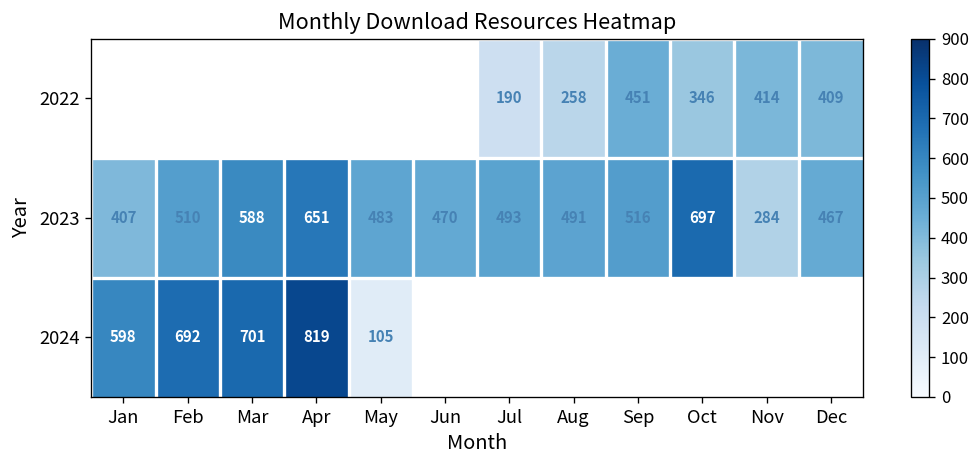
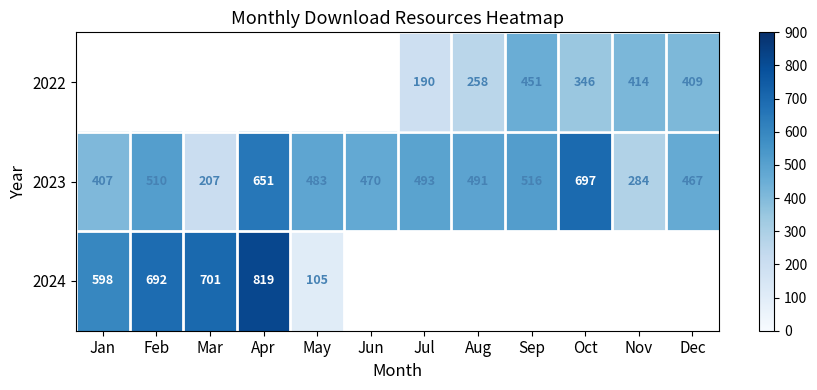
  {
    "2022": {
      "Jul": 190,
      "Aug": 258,
      "Oct": 346,
      "Nov": 414,
      "Dec": 409
    },
    "2023": {
      "Jan": 407,
-     "Mar": 588,
+     "Mar": 207,
      "Apr": 651,
      "Oct": 697,
      "Nov": 284
    },
    "2024": {
      "Jan": 598,
      "Feb": 692,
      "Mar": 701,
      "Apr": 819,
      "May": 105
    }
  }
